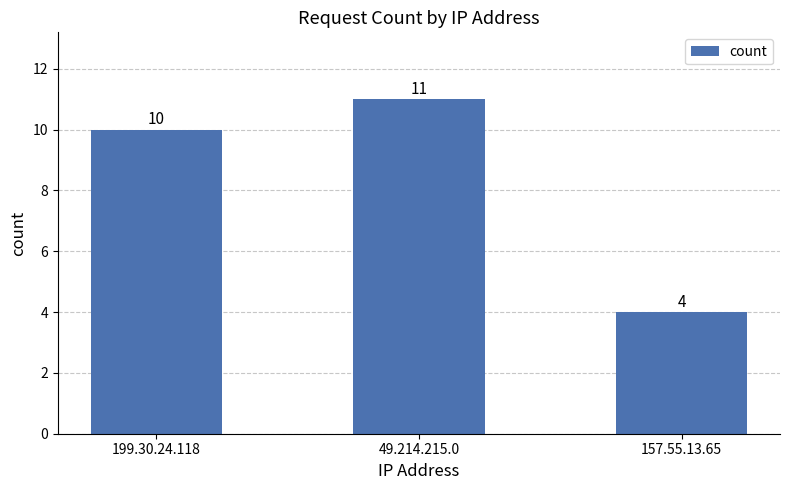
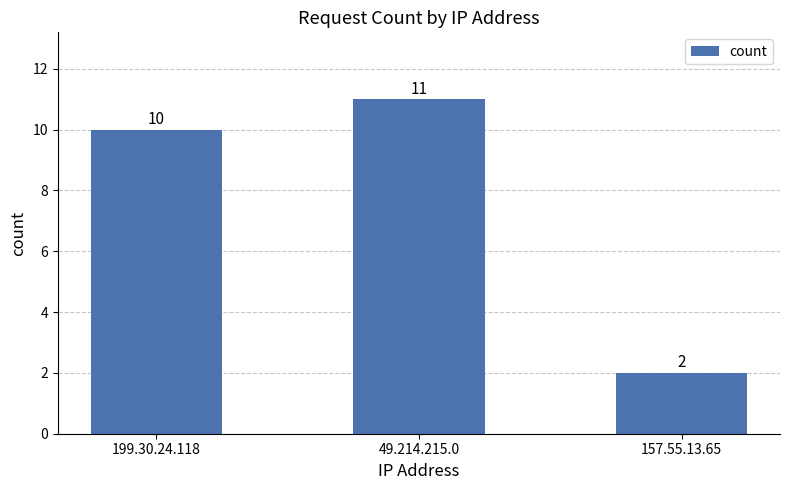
  {
    "199.30.24.118": 10,
    "49.214.215.0": 11,
-   "157.55.13.65": 4
+   "157.55.13.65": 2
  }
